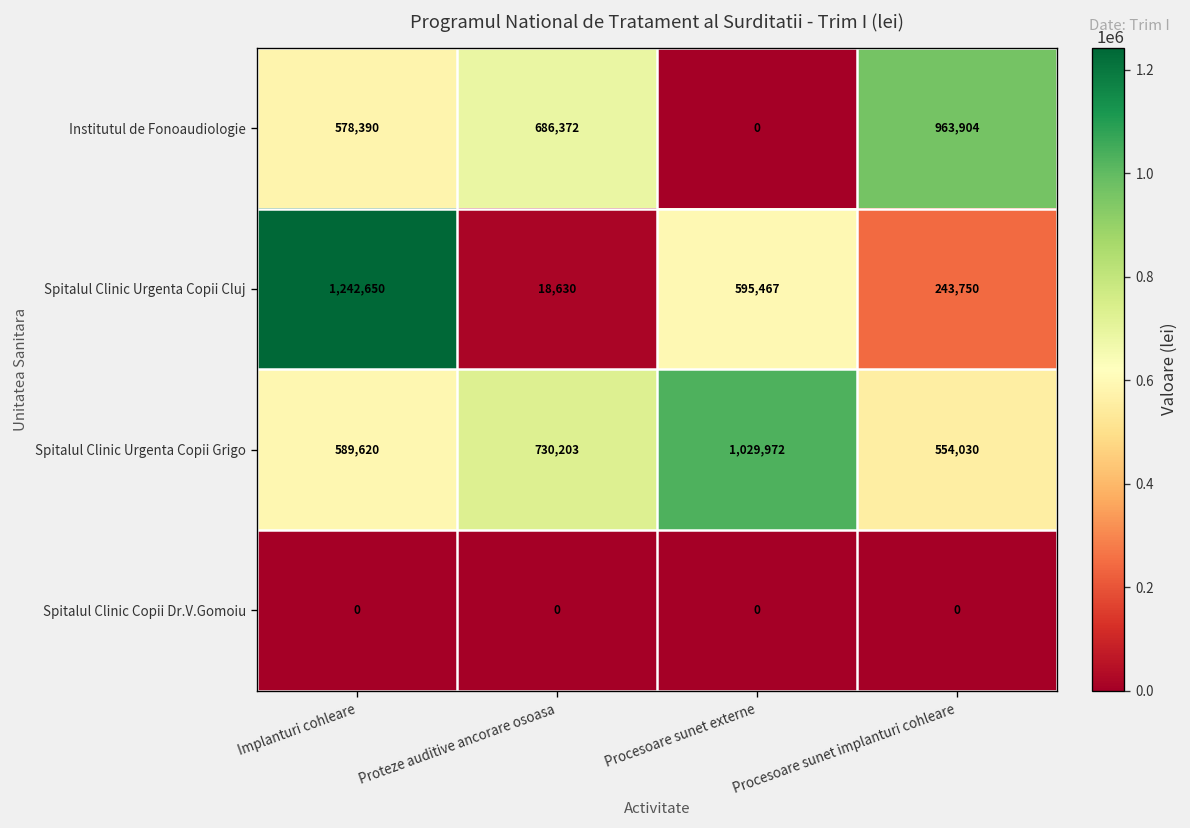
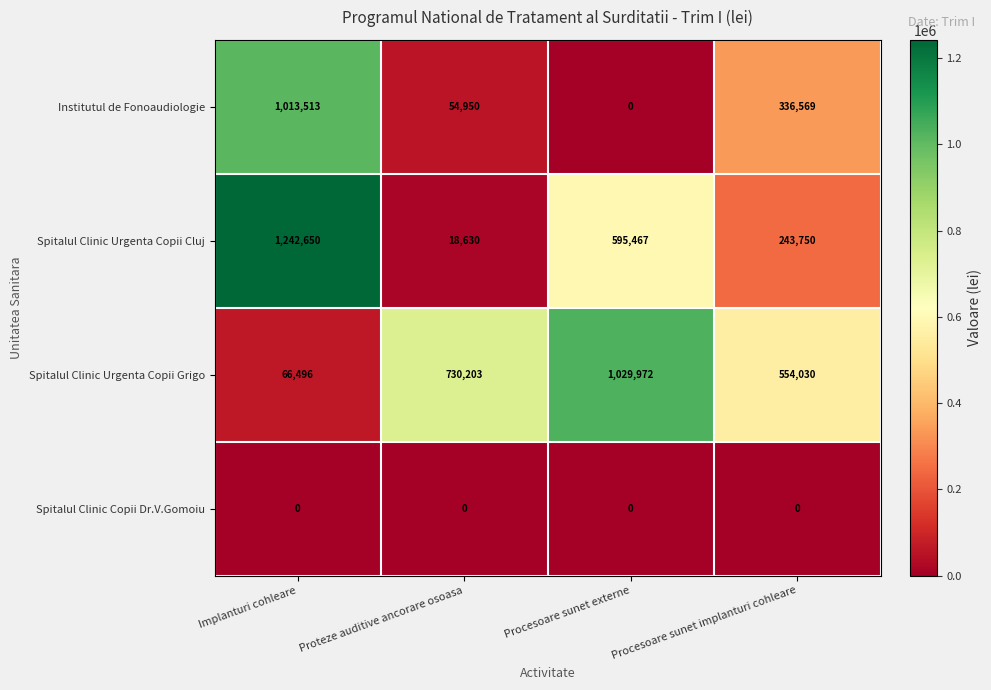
  {
    "Institutul de Fonoaudiologie": {
-     "Implanturi cohleare": "578,390",
-     "Proteze auditive ancorare osoasa": "686,372",
+     "Implanturi cohleare": "1,013,513",
+     "Proteze auditive ancorare osoasa": "54,950",
      "Procesoare sunet externe": "0",
-     "Procesoare sunet implanturi cohleare": "963,904"
+     "Procesoare sunet implanturi cohleare": "336,569"
    },
    "Spitalul Clinic Urgenta Copii Cluj": {
      "Implanturi cohleare": "1,242,650",
      "Proteze auditive ancorare osoasa": "18,630",
      "Procesoare sunet externe": "595,467",
      "Procesoare sunet implanturi cohleare": "243,750"
    },
    "Spitalul Clinic Urgenta Copii Grigo": {
-     "Implanturi cohleare": "589,620",
+     "Implanturi cohleare": "66,496",
      "Proteze auditive ancorare osoasa": "730,203",
      "Procesoare sunet externe": "1,029,972",
      "Procesoare sunet implanturi cohleare": "554,030"
    },
    "Spitalul Clinic Copii Dr.V.Gomoiu": {
      "Implanturi cohleare": "0",
      "Proteze auditive ancorare osoasa": "0",
      "Procesoare sunet externe": "0",
      "Procesoare sunet implanturi cohleare": "0"
    }
  }
